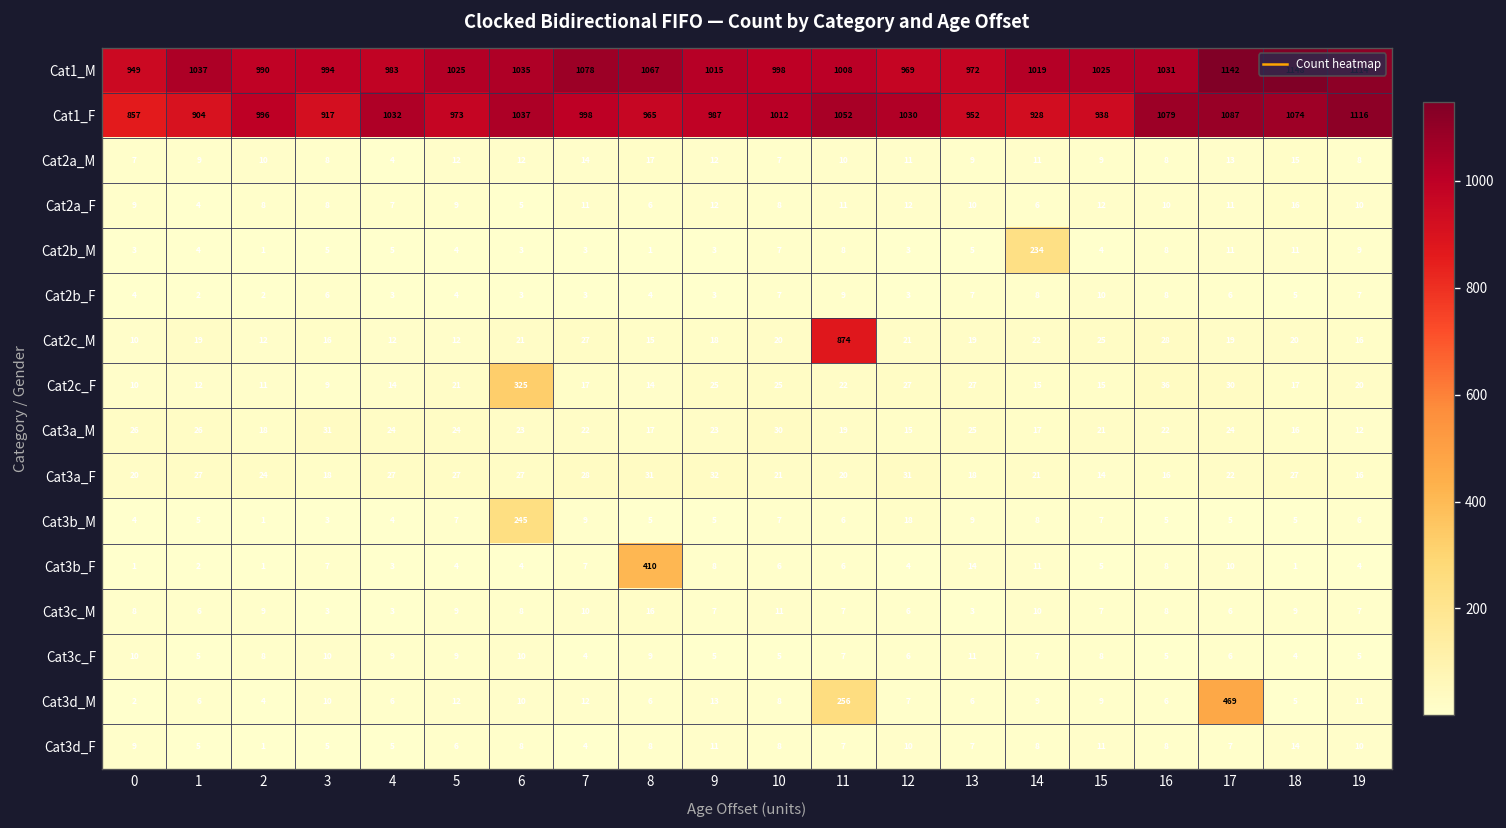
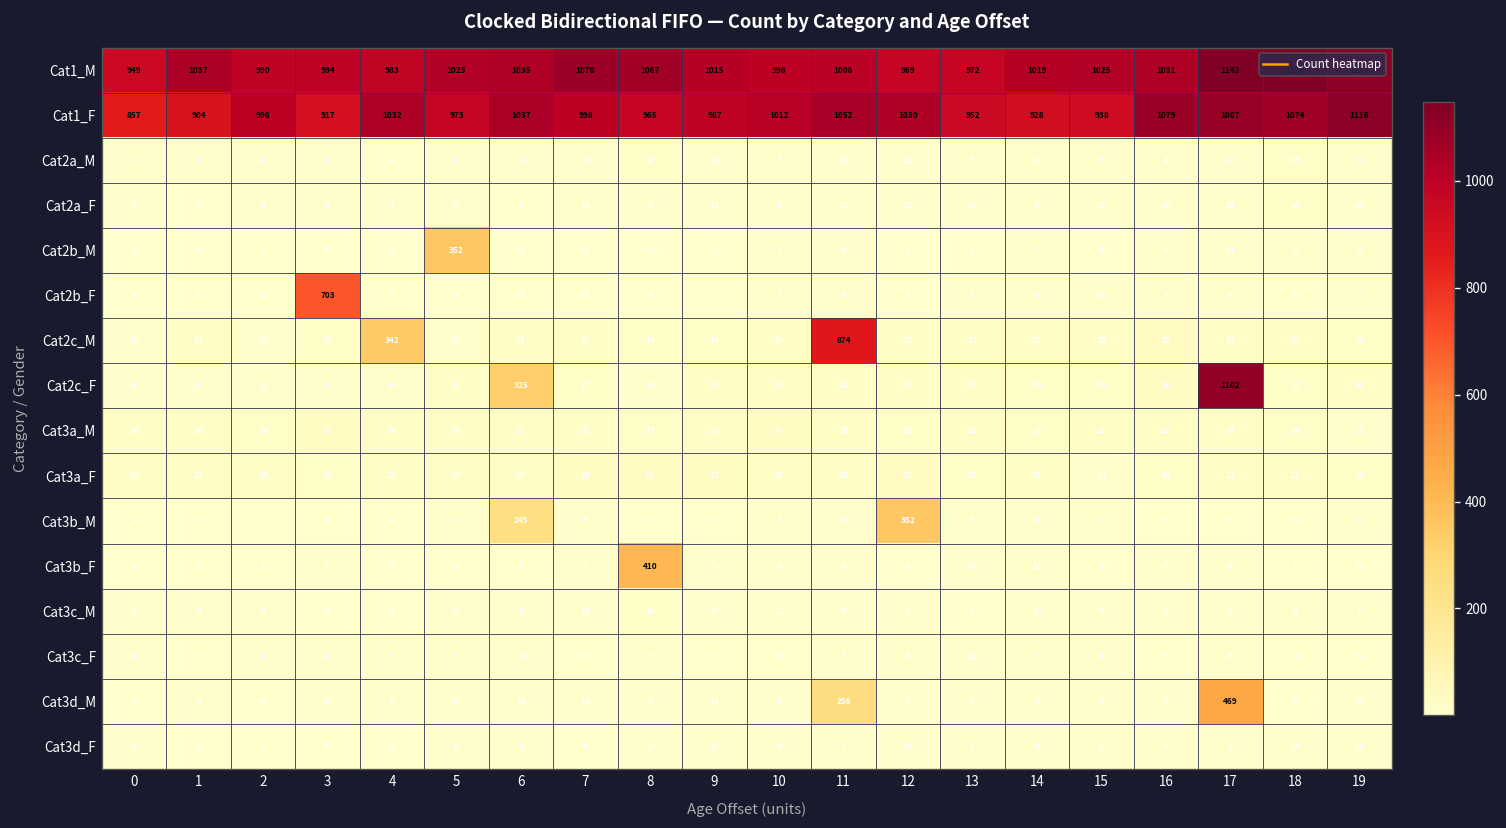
  {
    "Cat2b_M": {
      "0": 3,
      "1": 4,
      "2": 1,
      "3": 5,
      "4": 5,
-     "5": 4,
+     "5": 352,
      "6": 3,
      "7": 3,
      "8": 1,
      "9": 3,
      "10": 7,
      "11": 8,
      "12": 3,
      "13": 5,
-     "14": 234,
+     "14": 7,
      "15": 4,
      "16": 8,
      "17": 11,
      "18": 11,
      "19": 9
    },
    "Cat2b_F": {
      "0": 4,
      "1": 2,
      "2": 2,
-     "3": 6,
+     "3": 703,
      "4": 3,
      "5": 4,
      "6": 3,
      "7": 3,
      "8": 4,
      "9": 3,
      "10": 7,
      "11": 9,
      "12": 3,
      "13": 7,
      "14": 8,
      "15": 10,
      "16": 8,
      "17": 6,
      "18": 5,
      "19": 7
    },
    "Cat2c_M": {
      "0": 10,
      "1": 19,
      "2": 12,
      "3": 16,
-     "4": 12,
+     "4": 342,
      "5": 12,
      "6": 21,
      "7": 27,
      "8": 15,
      "9": 18,
      "10": 20,
      "11": 874,
      "12": 21,
      "13": 19,
      "14": 22,
      "15": 25,
      "16": 28,
      "17": 19,
      "18": 20,
      "19": 16
    },
    "Cat2c_F": {
      "0": 10,
      "1": 12,
      "2": 11,
      "3": 9,
      "4": 14,
      "5": 21,
      "6": 325,
      "7": 17,
      "8": 14,
      "9": 25,
      "10": 25,
      "11": 22,
      "12": 27,
      "13": 27,
      "14": 15,
      "15": 15,
      "16": 36,
-     "17": 30,
+     "17": 1102,
      "18": 17,
      "19": 20
    },
    "Cat3b_M": {
      "0": 4,
      "1": 5,
      "2": 1,
      "3": 3,
      "4": 4,
      "5": 7,
      "6": 245,
      "7": 9,
      "8": 5,
      "9": 5,
      "10": 7,
      "11": 6,
-     "12": 18,
+     "12": 352,
      "13": 9,
      "14": 8,
      "15": 7,
      "16": 5,
      "17": 5,
      "18": 5,
      "19": 6
    }
  }
